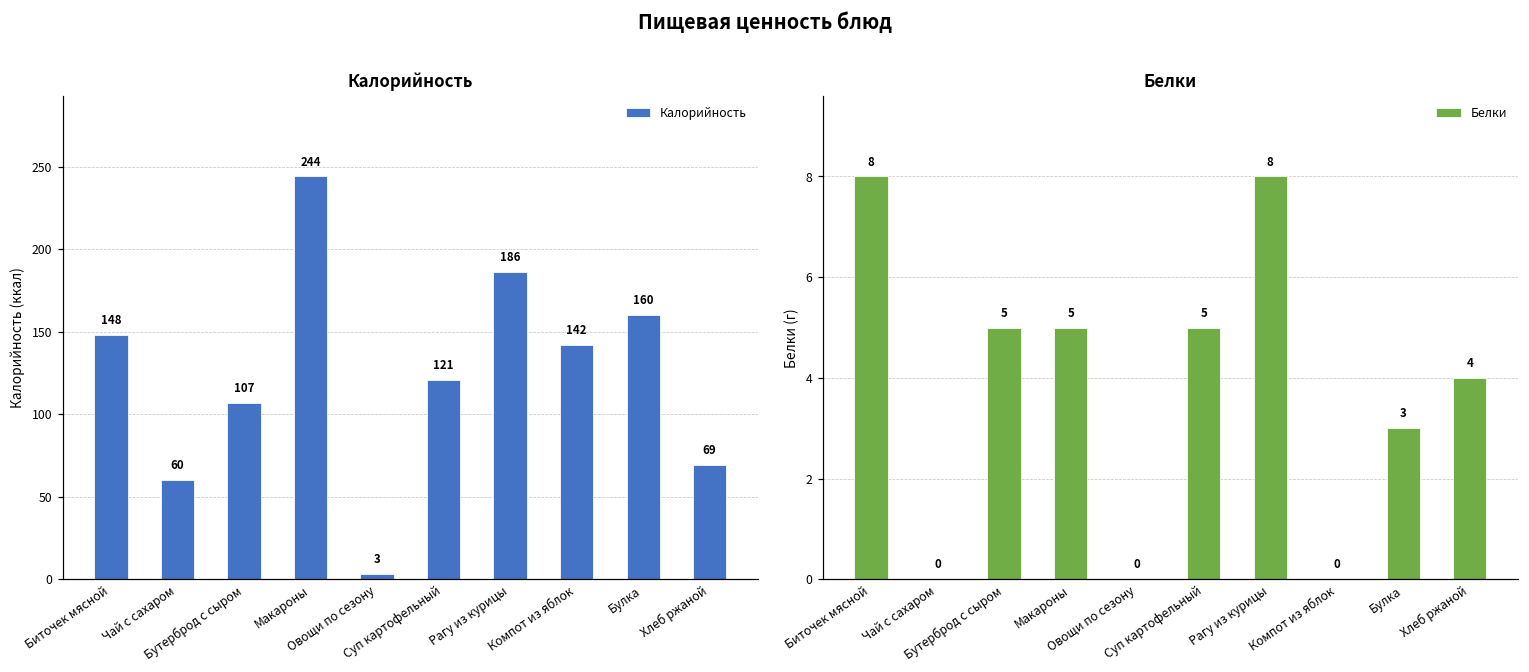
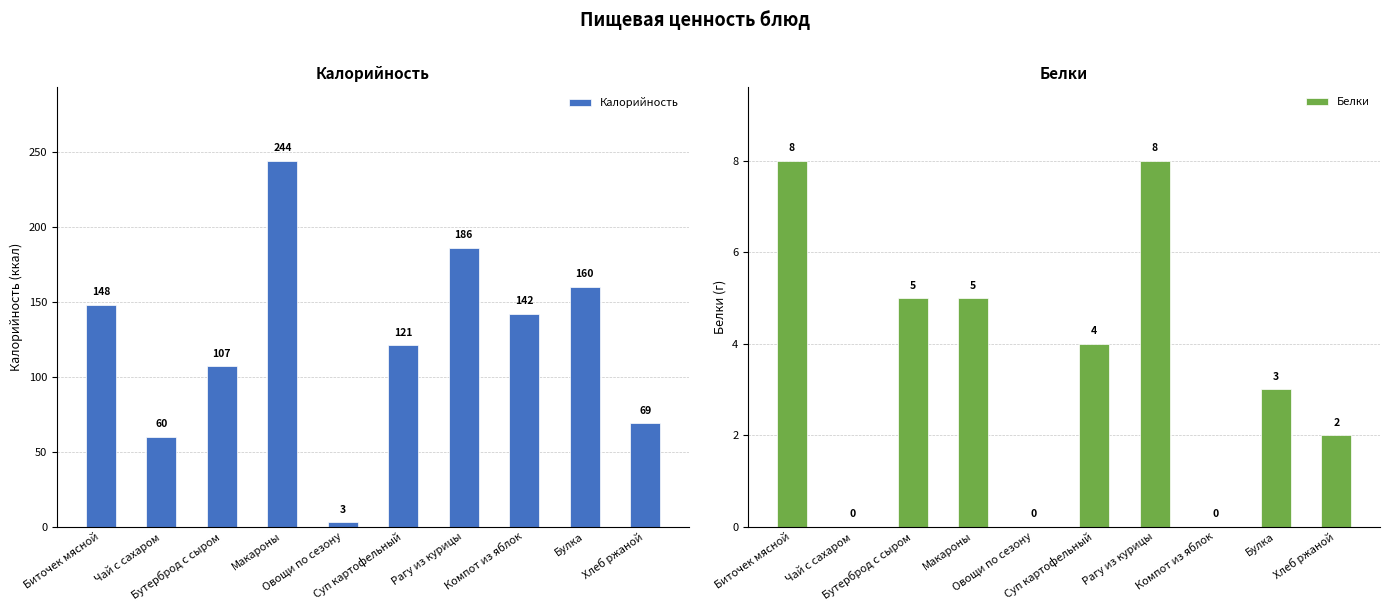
  {
    "Калорийность": {
      "Биточек мясной": 148,
      "Чай с сахаром": 60,
      "Бутерброд с сыром": 107,
      "Макароны": 244,
      "Овощи по сезону": 3,
      "Суп картофельный": 121,
      "Рагу из курицы": 186,
      "Компот из яблок": 142,
      "Булка": 160,
      "Хлеб ржаной": 69
    },
    "Белки": {
      "Биточек мясной": 8,
      "Чай с сахаром": 0,
      "Бутерброд с сыром": 5,
      "Макароны": 5,
      "Овощи по сезону": 0,
-     "Суп картофельный": 5,
+     "Суп картофельный": 4,
      "Рагу из курицы": 8,
      "Компот из яблок": 0,
      "Булка": 3,
-     "Хлеб ржаной": 4
+     "Хлеб ржаной": 2
    }
  }
